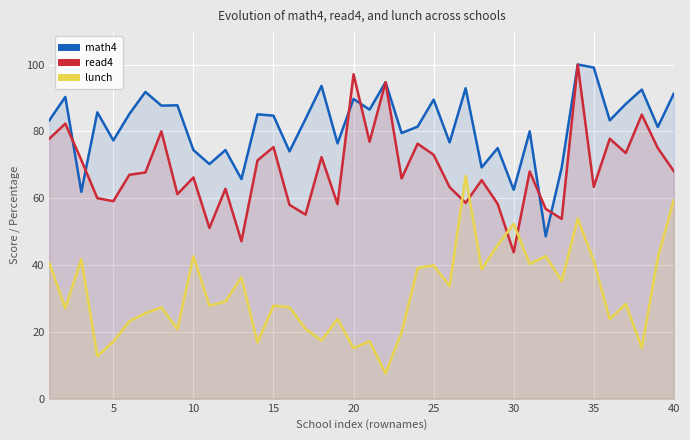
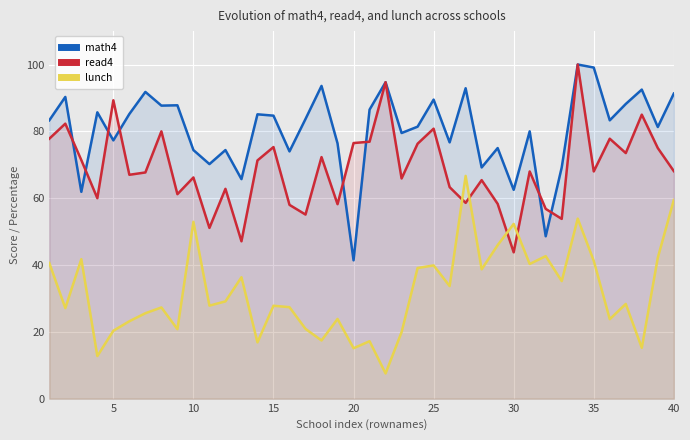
  {
    "math4": {
      "5": 77,
      "10": 74,
      "15": 85,
-     "20": 90,
+     "20": 41,
      "25": 90,
      "30": 63,
      "35": 99,
      "40": 91
    },
    "read4": {
-     "5": 59,
+     "5": 89,
      "10": 66,
      "15": 75,
-     "20": 97,
-     "25": 73,
+     "20": 77,
+     "25": 81,
      "30": 44,
-     "35": 63,
+     "35": 68,
      "40": 68
    },
    "lunch": {
-     "5": 17,
-     "10": 43,
+     "5": 20,
+     "10": 53,
      "15": 28,
      "20": 15,
      "25": 40,
      "30": 52,
      "35": 41,
      "40": 59
    }
  }
